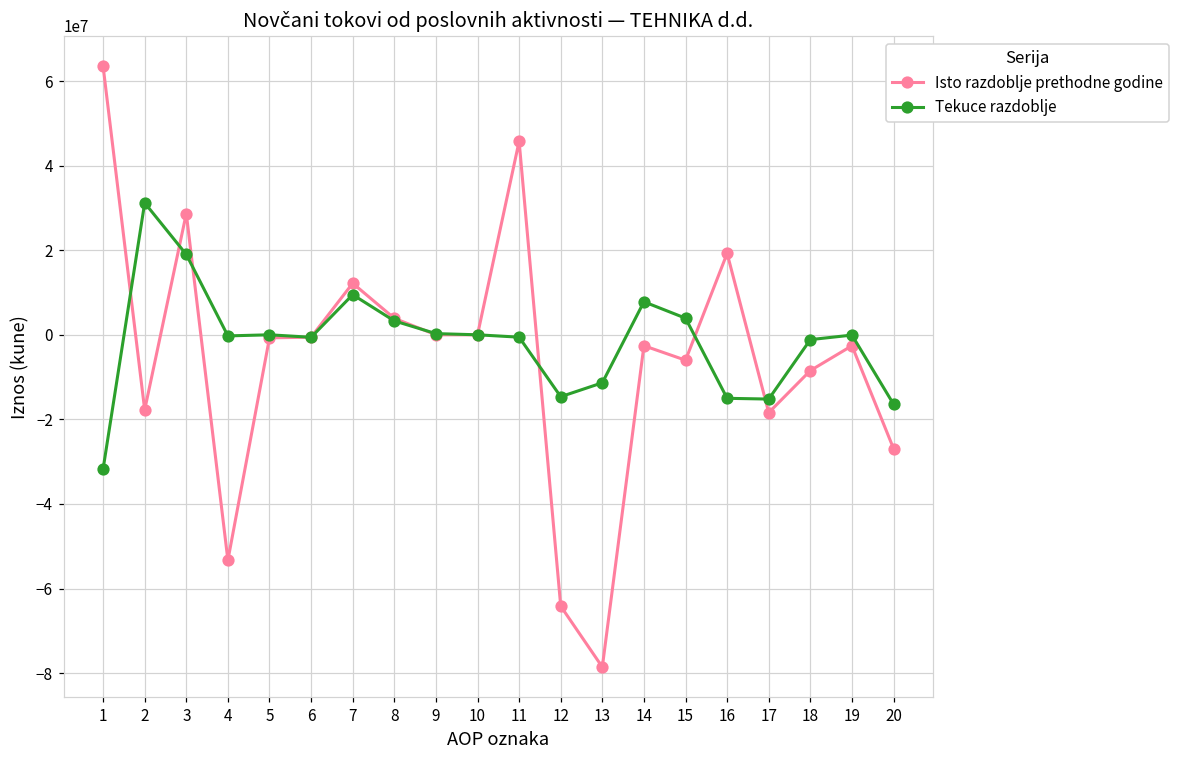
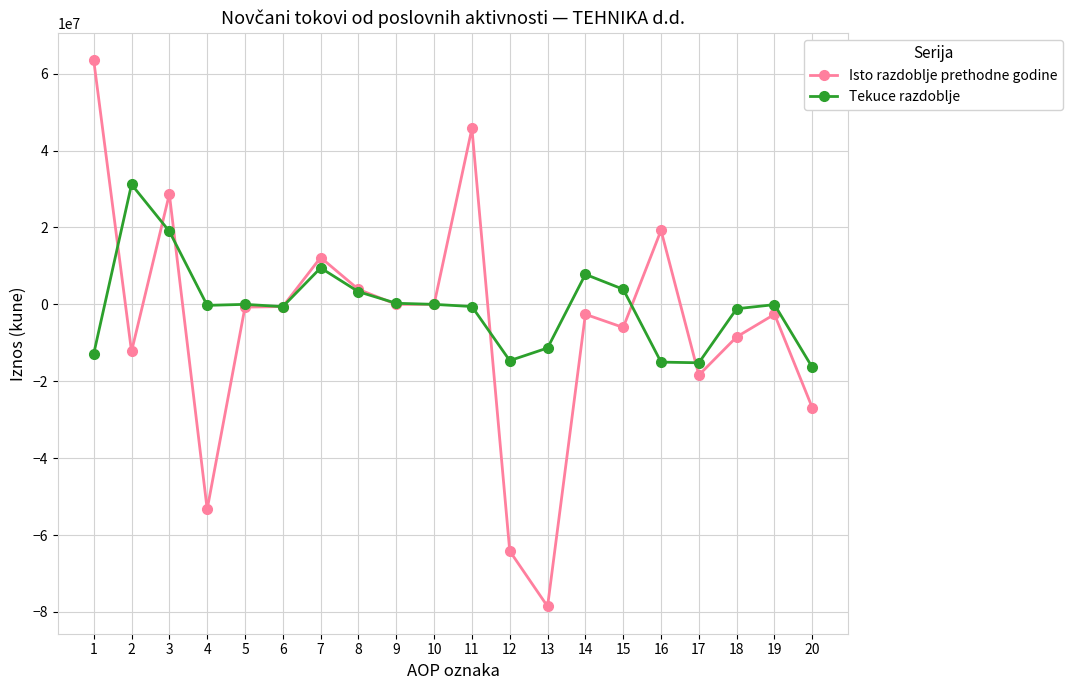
  {
    "Isto razdoblje prethodne godine": {
      "1": 64000000,
-     "2": -18000000,
+     "2": -12000000,
      "3": 29000000,
      "4": -53000000,
      "5": -1000000,
      "7": 12000000,
      "11": 46000000,
      "12": -64000000,
      "13": -79000000,
      "14": -3000000,
      "15": -6000000,
      "16": 19000000,
      "17": -18000000,
      "18": -8000000,
      "19": -3000000,
      "20": -27000000
    },
    "Tekuce razdoblje": {
-     "1": -32000000,
+     "1": -13000000,
      "2": 31000000,
      "3": 19000000,
      "4": 0,
      "5": 0,
      "7": 9000000,
      "11": -1000000,
      "12": -15000000,
      "13": -11000000,
      "14": 8000000,
      "15": 4000000,
      "16": -15000000,
      "17": -15000000,
      "18": -1000000,
      "19": 0,
      "20": -16000000
    }
  }
